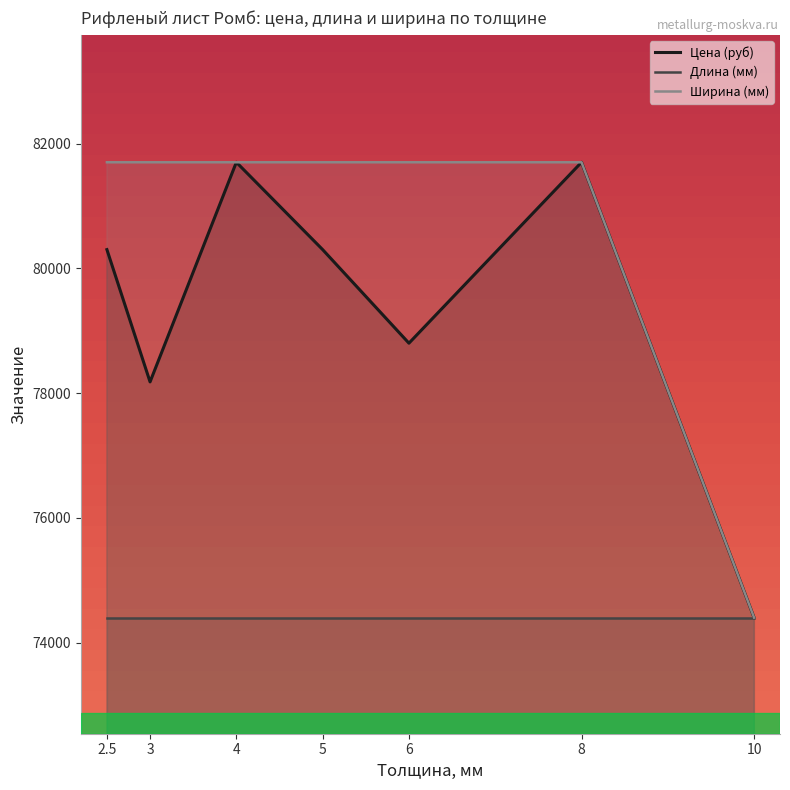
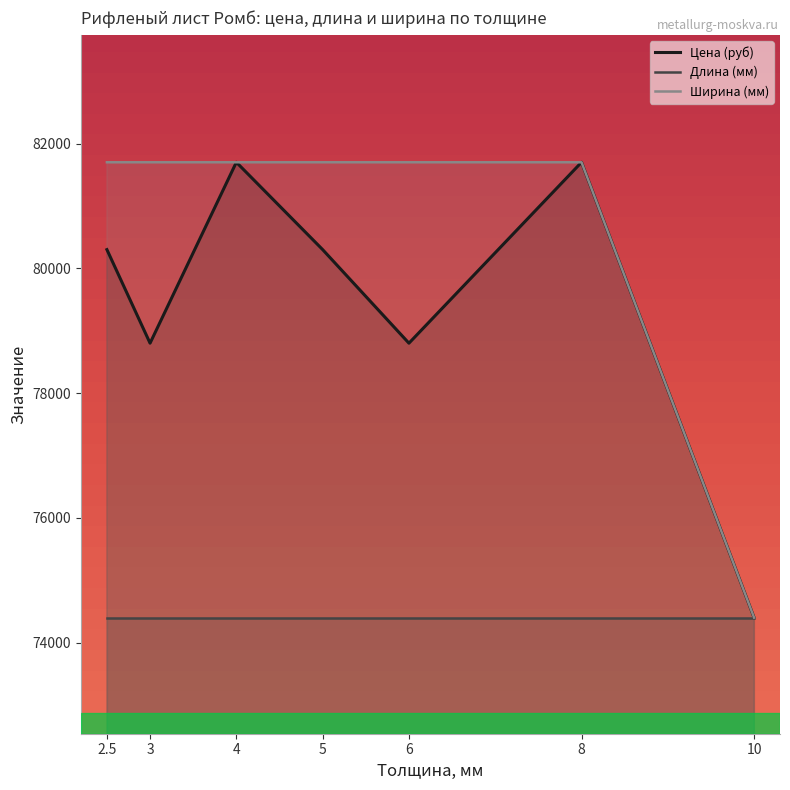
  {
    "Цена (руб)": {
      "2.5": 80300,
-     "3": 78200,
+     "3": 78800,
      "5": 80300,
      "6": 78800
    },
    "Длина (мм)": {
      "2.5": 74400,
      "3": 74400,
      "4": 74400,
      "5": 74400,
      "6": 74400,
      "8": 74400
    },
    "Ширина (мм)": {
      "2.5": 81700,
      "3": 81700,
      "5": 81700,
      "6": 81700
    }
  }
